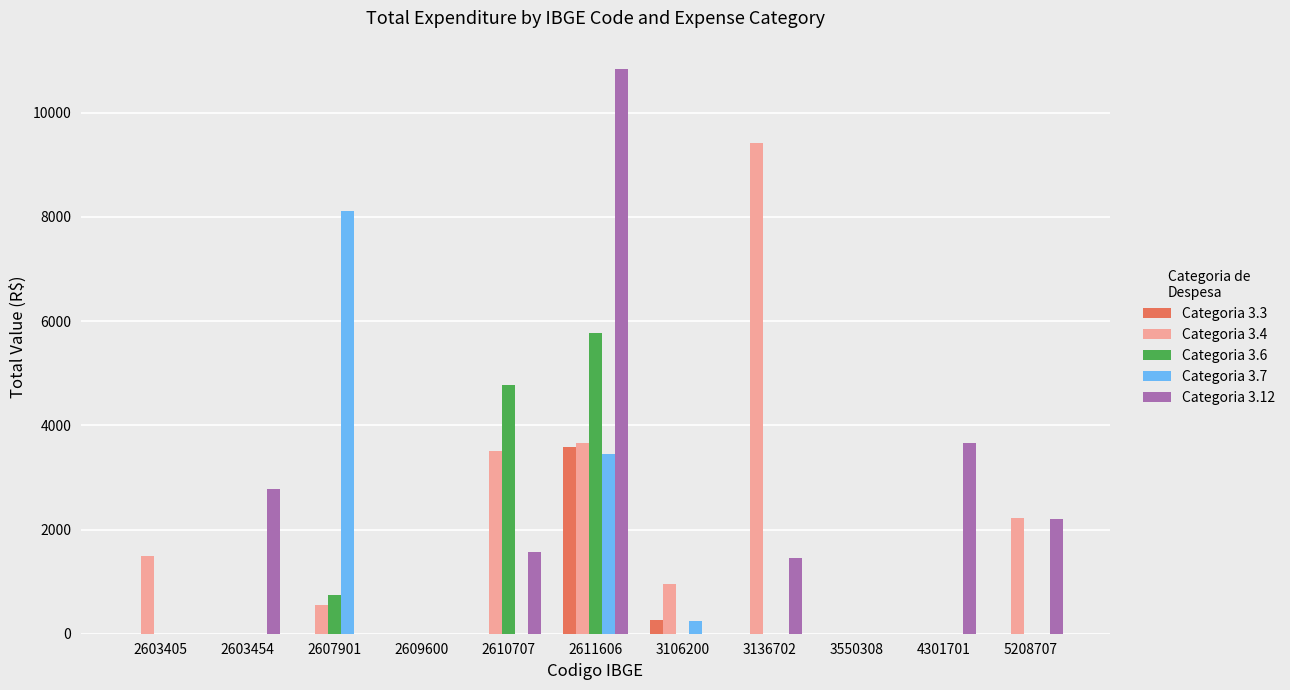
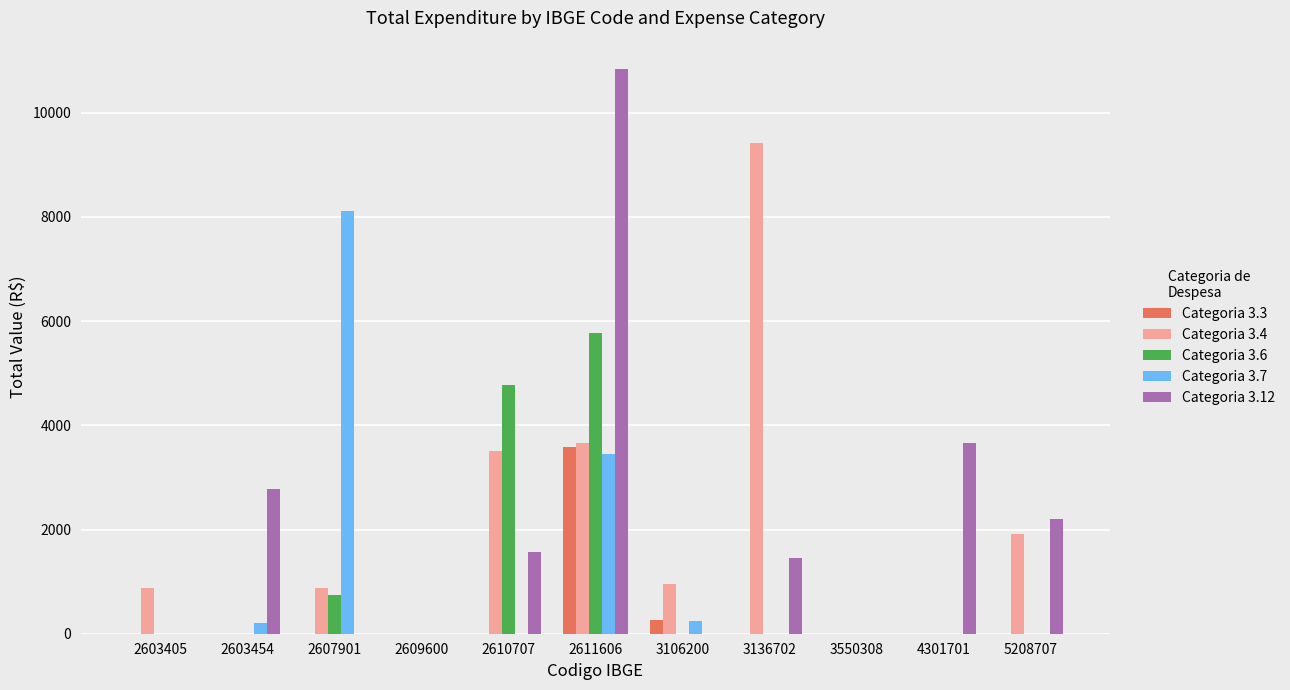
  {
    "Categoria 3.3": {
      "2603405": 0,
      "2603454": 0,
      "2607901": 0,
      "2609600": 0,
      "2610707": 0,
      "2611606": 3600,
      "3106200": 300,
      "3136702": 0,
      "3550308": 0,
      "4301701": 0,
      "5208707": 0
    },
    "Categoria 3.4": {
-     "2603405": 1500,
+     "2603405": 900,
      "2603454": 0,
-     "2607901": 600,
+     "2607901": 900,
      "2609600": 0,
      "2610707": 3500,
      "2611606": 3700,
      "3106200": 1000,
      "3136702": 9400,
      "3550308": 0,
      "4301701": 0,
-     "5208707": 2200
+     "5208707": 1900
    },
    "Categoria 3.6": {
      "2603405": 0,
      "2603454": 0,
      "2607901": 700,
      "2609600": 0,
      "2610707": 4800,
      "2611606": 5800,
      "3106200": 0,
      "3136702": 0,
      "3550308": 0,
      "4301701": 0,
      "5208707": 0
    },
    "Categoria 3.7": {
      "2603405": 0,
-     "2603454": 0,
+     "2603454": 200,
      "2607901": 8100,
      "2609600": 0,
      "2610707": 0,
      "2611606": 3400,
      "3106200": 300,
      "3136702": 0,
      "3550308": 0,
      "4301701": 0,
      "5208707": 0
    },
    "Categoria 3.12": {
      "2603405": 0,
      "2603454": 2800,
      "2607901": 0,
      "2609600": 0,
      "2610707": 1600,
      "2611606": 10800,
      "3106200": 0,
      "3136702": 1500,
      "3550308": 0,
      "4301701": 3700,
      "5208707": 2200
    }
  }
